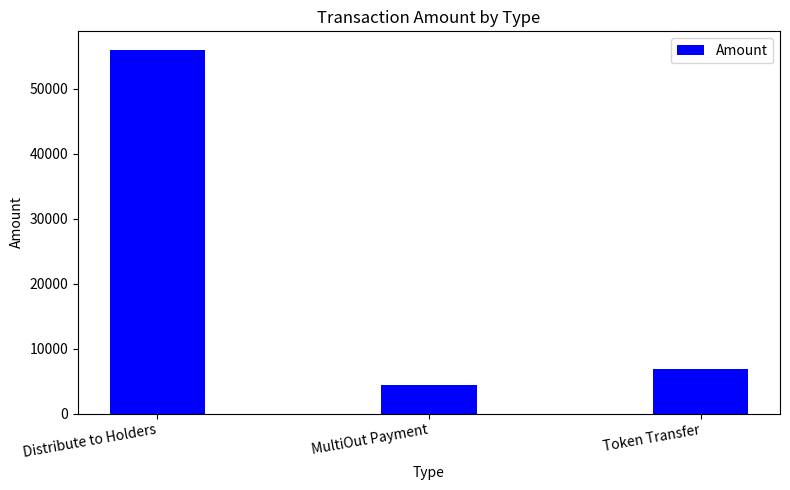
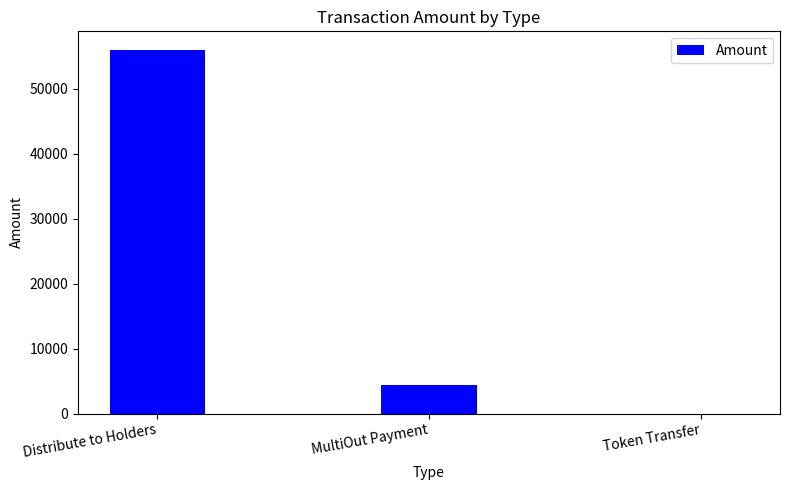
  {
    "Distribute to Holders": 56000,
    "MultiOut Payment": 4000,
-   "Token Transfer": 7000
+   "Token Transfer": 0
  }
